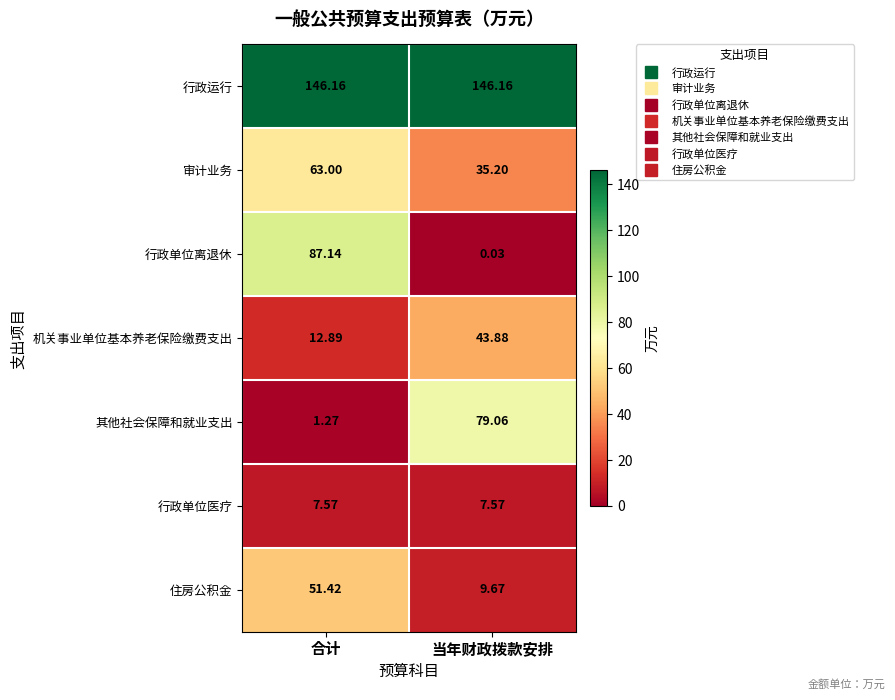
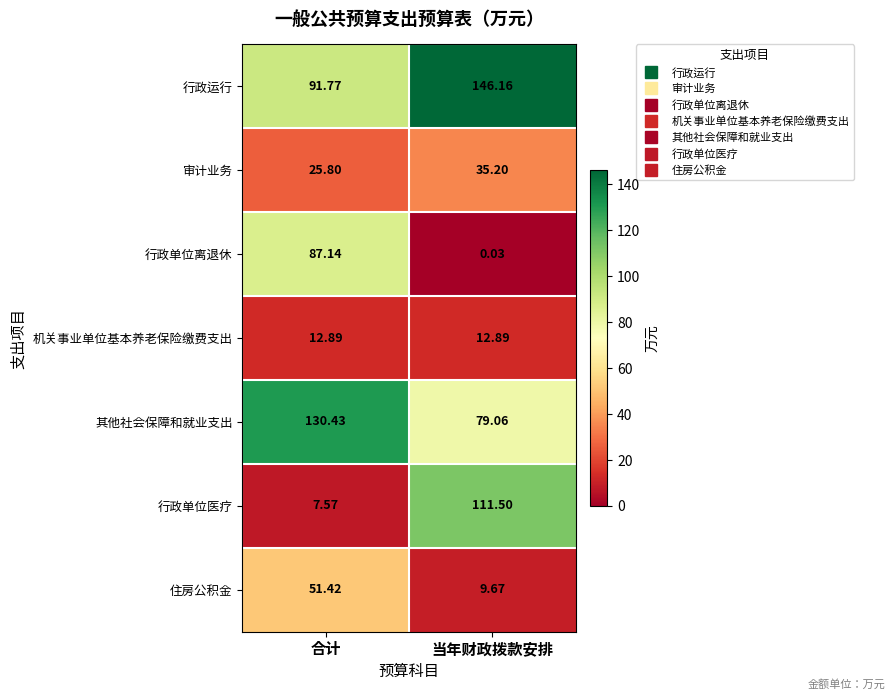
  {
    "行政运行": {
-     "合计": 146.16,
+     "合计": 91.77,
      "当年财政拨款安排": 146.16
    },
    "审计业务": {
-     "合计": 63.00,
+     "合计": 25.80,
      "当年财政拨款安排": 35.20
    },
    "行政单位离退休": {
      "合计": 87.14,
      "当年财政拨款安排": 0.03
    },
    "机关事业单位基本养老保险缴费支出": {
      "合计": 12.89,
-     "当年财政拨款安排": 43.88
+     "当年财政拨款安排": 12.89
    },
    "其他社会保障和就业支出": {
-     "合计": 1.27,
+     "合计": 130.43,
      "当年财政拨款安排": 79.06
    },
    "行政单位医疗": {
      "合计": 7.57,
-     "当年财政拨款安排": 7.57
+     "当年财政拨款安排": 111.50
    },
    "住房公积金": {
      "合计": 51.42,
      "当年财政拨款安排": 9.67
    }
  }
